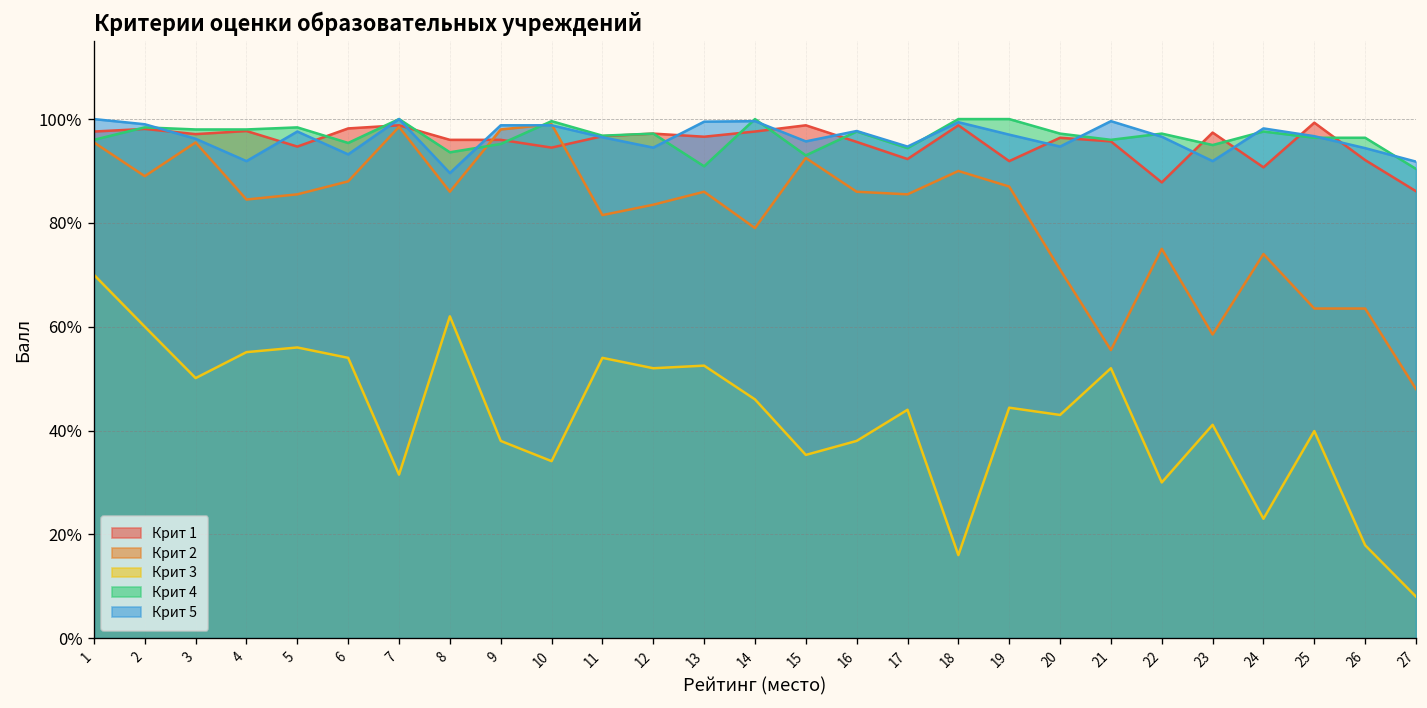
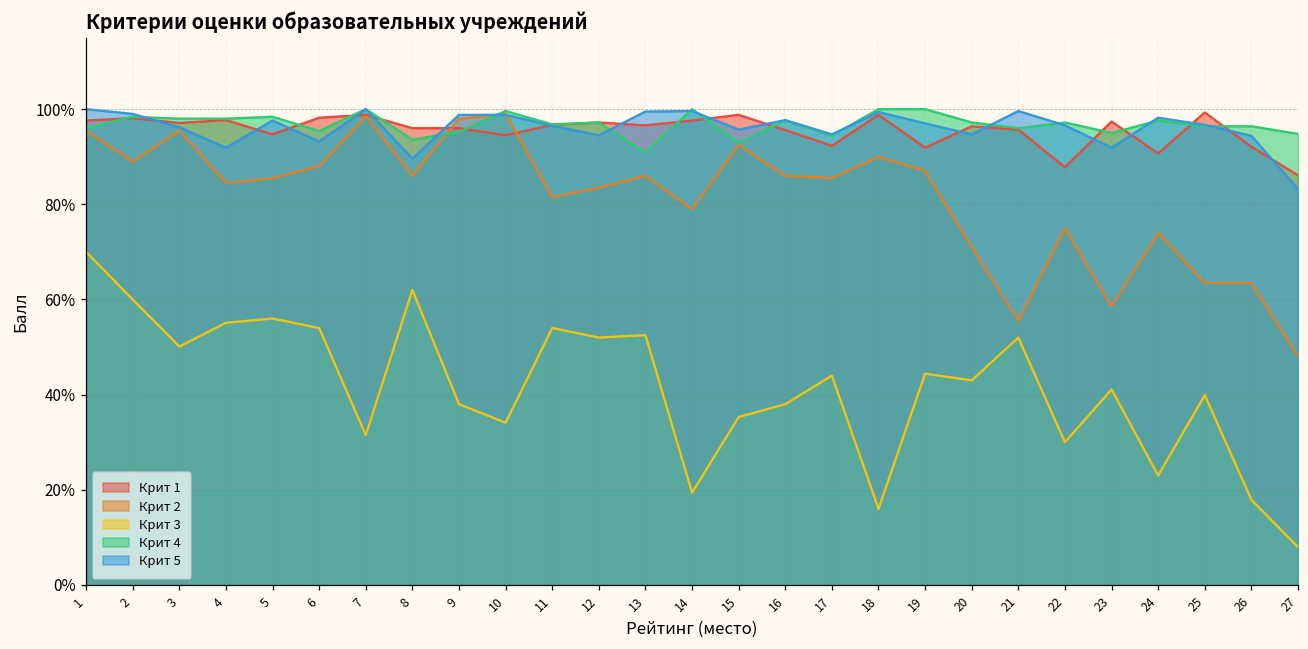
  {
    "Крит 3": {
      "1": "70%",
      "2": "60%",
      "3": "50%",
      "4": "55%",
      "5": "56%",
      "6": "54%",
      "7": "32%",
      "8": "62%",
      "9": "38%",
      "10": "34%",
      "11": "54%",
      "12": "52%",
      "13": "53%",
-     "14": "46%",
+     "14": "19%",
      "15": "35%",
      "16": "38%",
      "17": "44%",
      "18": "16%",
      "19": "44%",
      "20": "43%",
      "21": "52%",
      "22": "30%",
      "23": "41%",
      "24": "23%",
      "25": "40%",
      "26": "18%",
      "27": "8%"
    },
    "Крит 4": {
      "3": "98%",
      "5": "98%",
      "6": "95%",
      "8": "94%",
      "9": "95%",
      "13": "91%",
      "18": "100%",
      "19": "100%",
      "20": "97%",
      "22": "97%",
      "23": "95%",
      "24": "98%",
      "26": "96%",
-     "27": "90%"
+     "27": "95%"
    },
    "Крит 5": {
      "1": "100%",
      "2": "99%",
      "3": "96%",
      "4": "92%",
      "5": "98%",
      "6": "93%",
      "8": "90%",
      "9": "99%",
      "12": "95%",
      "13": "100%",
      "15": "96%",
      "18": "99%",
      "19": "97%",
      "20": "95%",
      "21": "100%",
      "22": "97%",
      "23": "92%",
      "24": "98%",
      "26": "94%",
-     "27": "92%"
+     "27": "83%"
    }
  }
